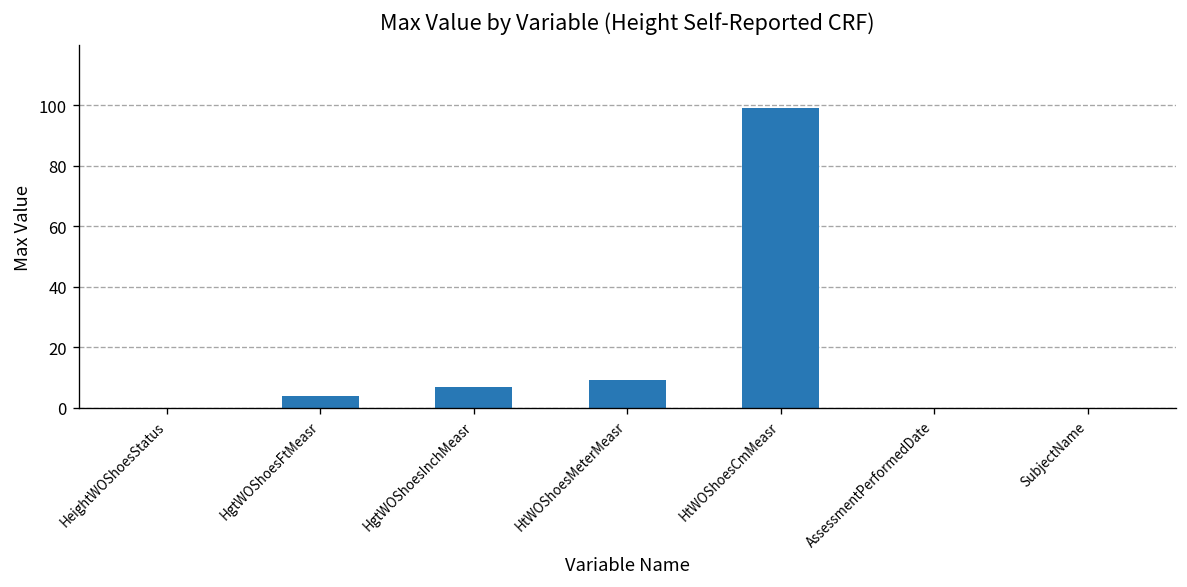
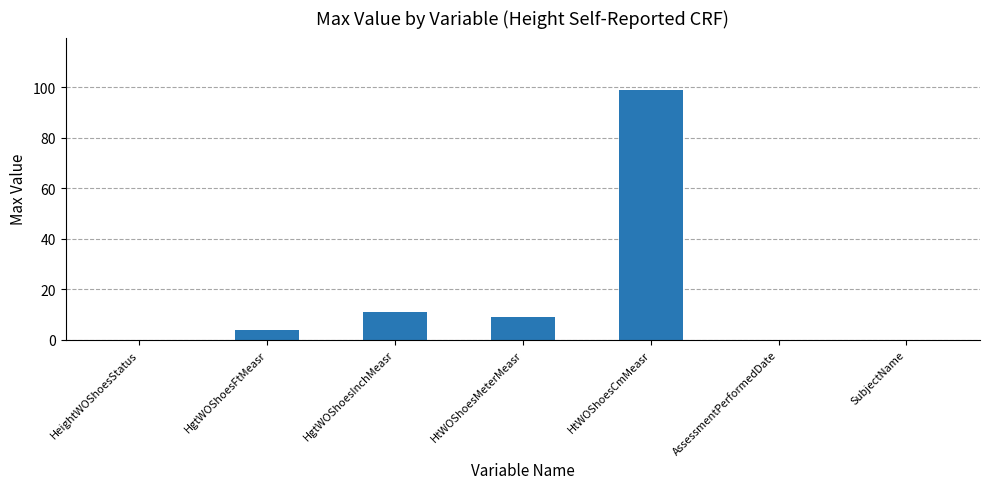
  {
    "HeightWOShoesStatus": 0,
    "HgtWOShoesFtMeasr": 4,
-   "HgtWOShoesInchMeasr": 7,
+   "HgtWOShoesInchMeasr": 11,
    "HtWOShoesMeterMeasr": 9,
    "HtWOShoesCmMeasr": 99,
    "AssessmentPerformedDate": 0,
    "SubjectName": 0
  }
